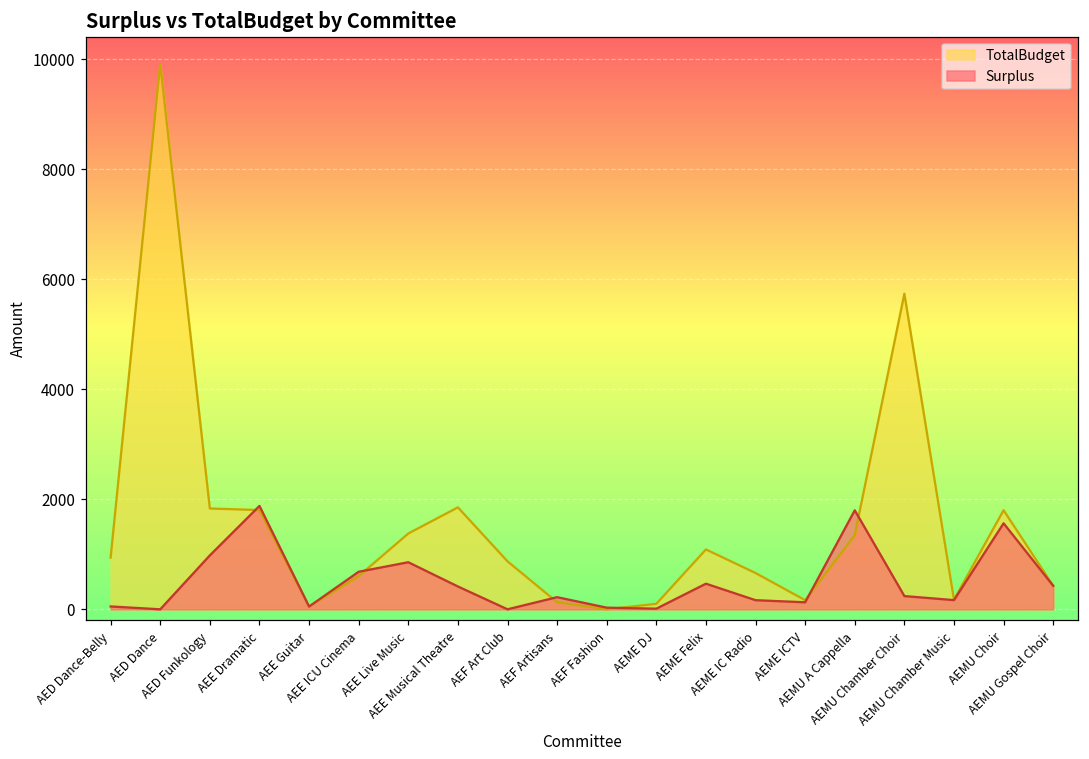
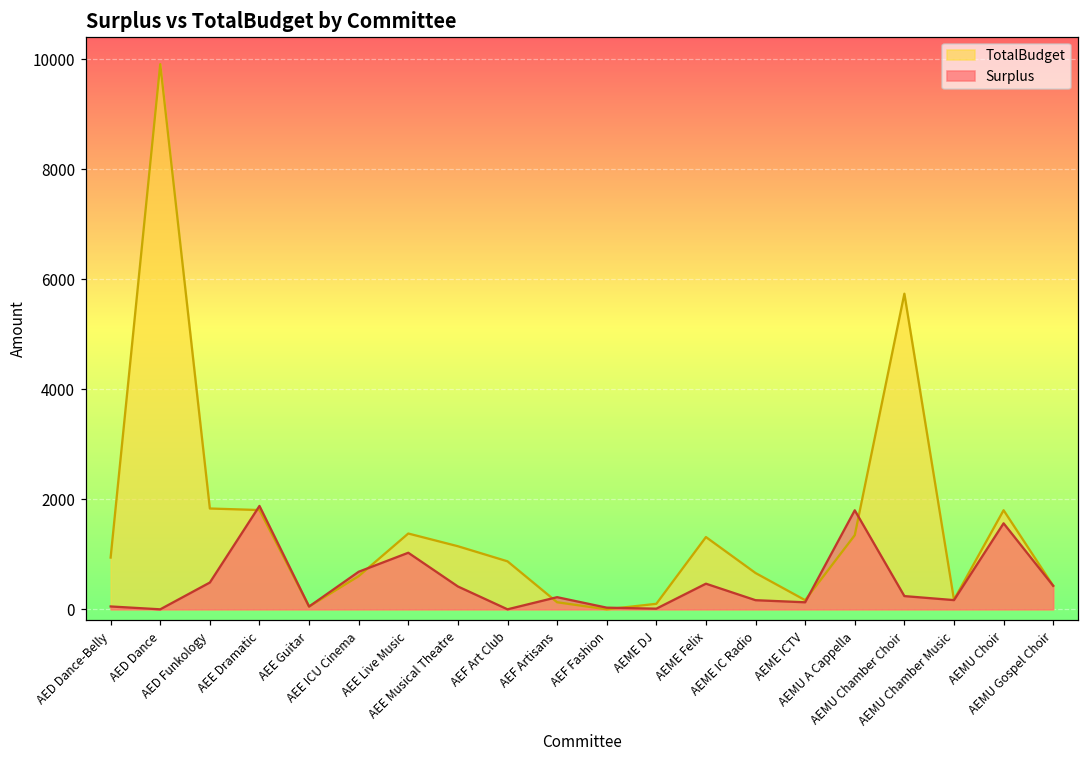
  {
    "TotalBudget": {
      "AED Dance-Belly": 900,
      "AED Dance": 9900,
      "AED Funkology": 1800,
      "AEE Dramatic": 1800,
      "AEE ICU Cinema": 600,
      "AEE Live Music": 1400,
-     "AEE Musical Theatre": 1900,
+     "AEE Musical Theatre": 1100,
      "AEF Art Club": 900,
      "AEF Artisans": 100,
      "AEME DJ": 100,
-     "AEME Felix": 1100,
+     "AEME Felix": 1300,
      "AEME IC Radio": 700,
      "AEMU A Cappella": 1300,
      "AEMU Chamber Choir": 5700,
      "AEMU Choir": 1800
    },
    "Surplus": {
      "AED Dance-Belly": 100,
      "AED Dance": 0,
-     "AED Funkology": 1000,
+     "AED Funkology": 500,
      "AEE Dramatic": 1900,
      "AEE ICU Cinema": 700,
-     "AEE Live Music": 900,
+     "AEE Live Music": 1000,
      "AEE Musical Theatre": 400,
      "AEF Art Club": 0,
      "AEF Artisans": 200,
      "AEME DJ": 0,
      "AEME Felix": 500,
      "AEME IC Radio": 200,
      "AEMU A Cappella": 1800,
      "AEMU Chamber Choir": 200,
      "AEMU Choir": 1600
    }
  }
